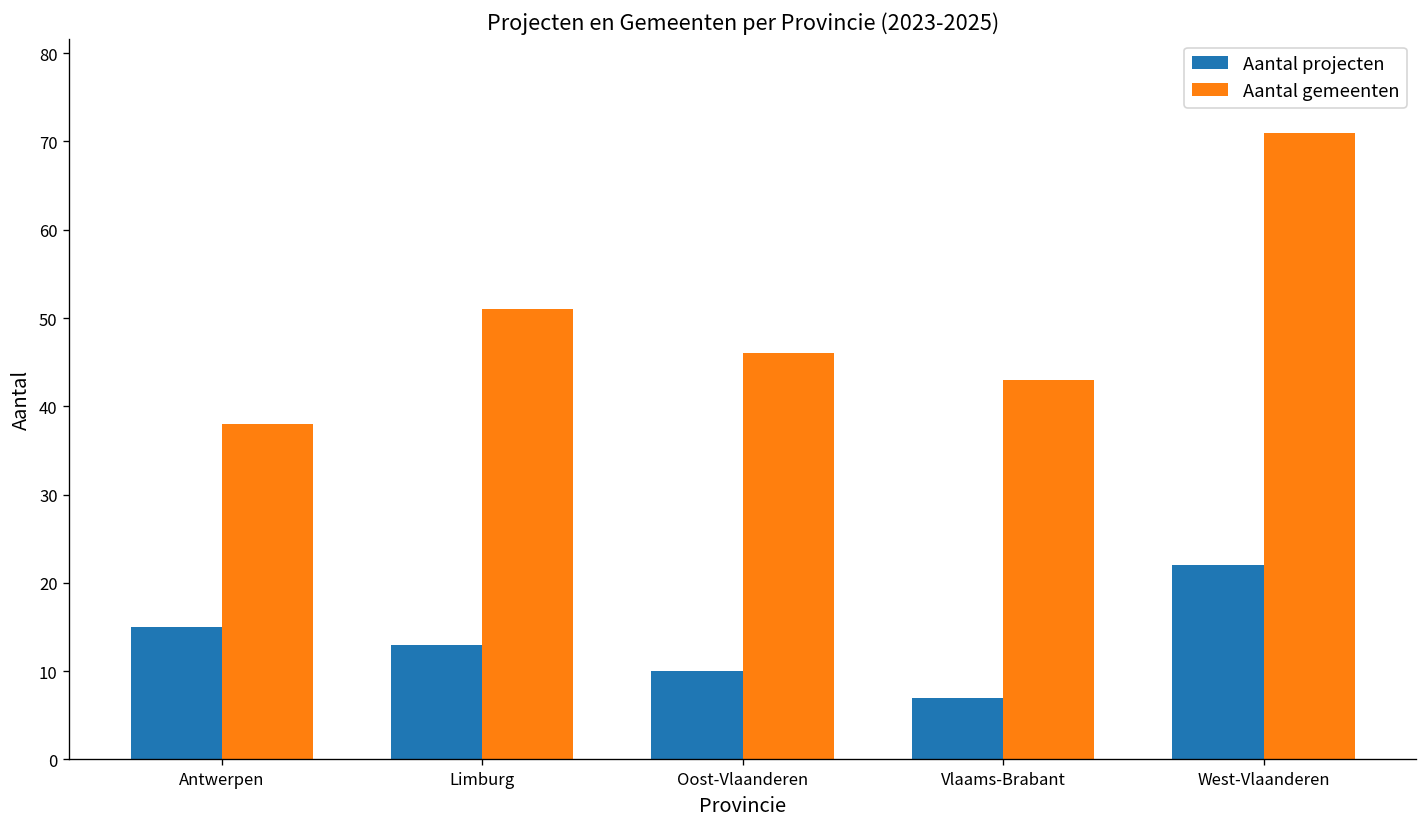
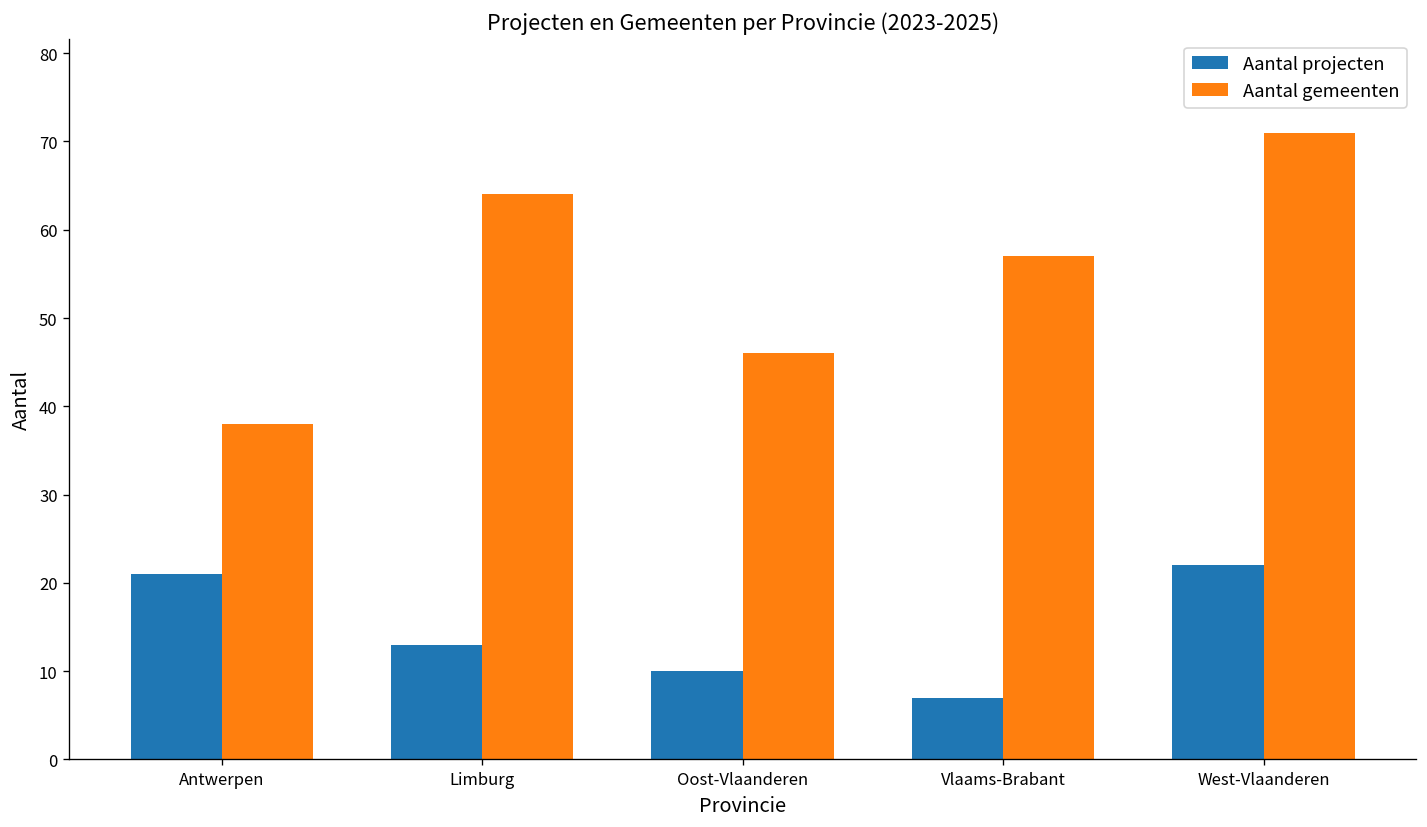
  {
    "Aantal projecten": {
-     "Antwerpen": 15,
+     "Antwerpen": 21,
      "Limburg": 13,
      "Oost-Vlaanderen": 10,
      "Vlaams-Brabant": 7,
      "West-Vlaanderen": 22
    },
    "Aantal gemeenten": {
      "Antwerpen": 38,
-     "Limburg": 51,
+     "Limburg": 64,
      "Oost-Vlaanderen": 46,
-     "Vlaams-Brabant": 43,
+     "Vlaams-Brabant": 57,
      "West-Vlaanderen": 71
    }
  }
